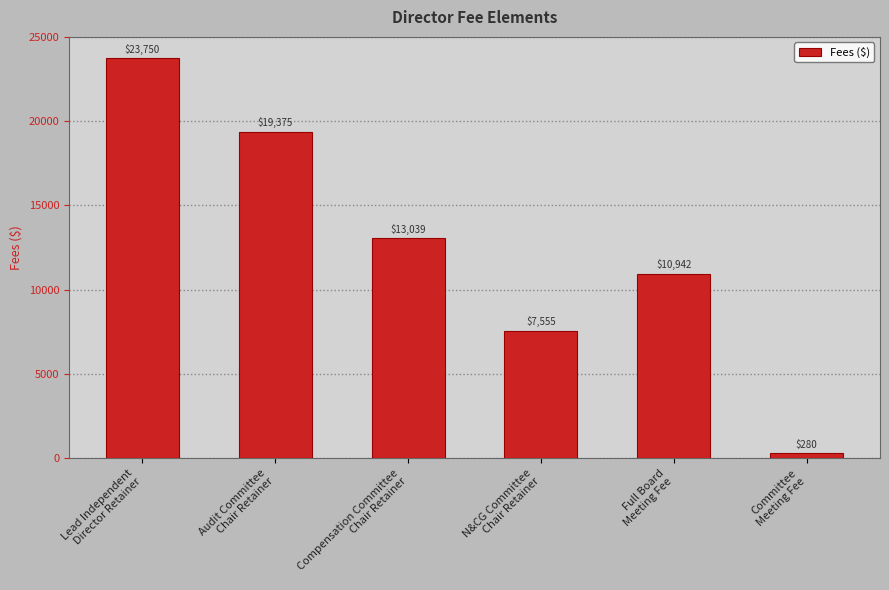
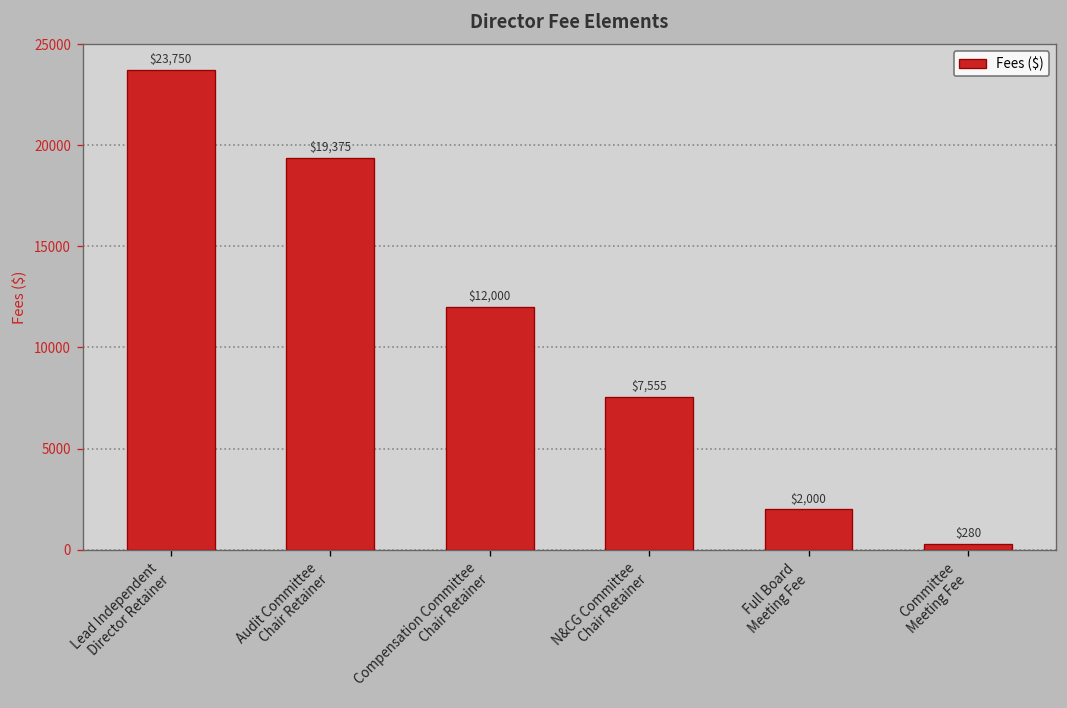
  {
    "Lead Independent Director Retainer": "$23,750",
    "Audit Committee Chair Retainer": "$19,375",
-   "Compensation Committee Chair Retainer": "$13,039",
+   "Compensation Committee Chair Retainer": "$12,000",
    "N&CG Committee Chair Retainer": "$7,555",
-   "Full Board Meeting Fee": "$10,942",
+   "Full Board Meeting Fee": "$2,000",
    "Committee Meeting Fee": "$280"
  }
